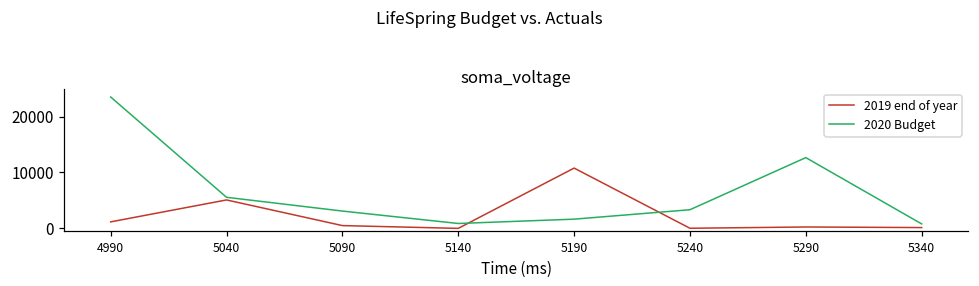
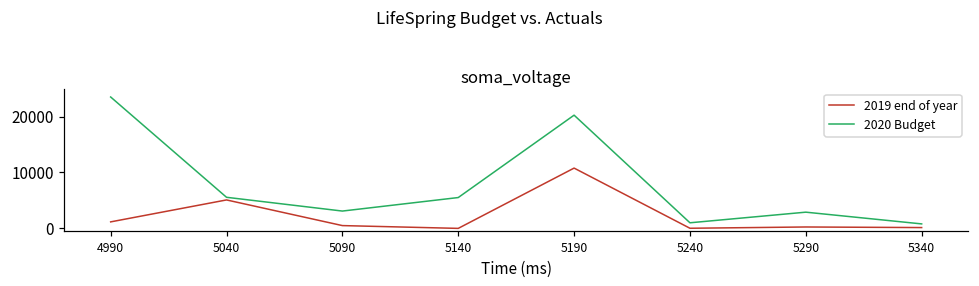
  {
    "2019 end of year": {
      "4990": 1000,
      "5090": 1000,
      "5140": 0,
      "5190": 11000,
      "5240": 0,
      "5290": 0,
      "5340": 0
    },
    "2020 Budget": {
      "4990": 24000,
      "5090": 3000,
-     "5140": 1000,
-     "5190": 2000,
-     "5240": 3000,
-     "5290": 13000,
+     "5140": 6000,
+     "5190": 20000,
+     "5240": 1000,
+     "5290": 3000,
      "5340": 1000
    }
  }
